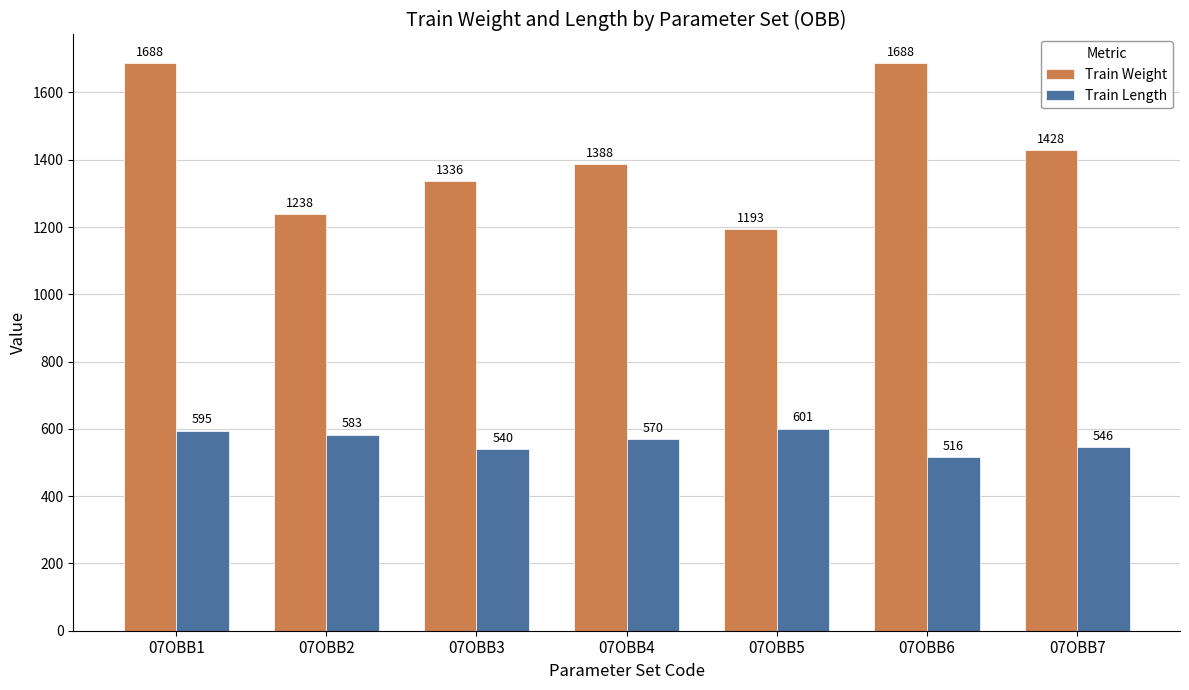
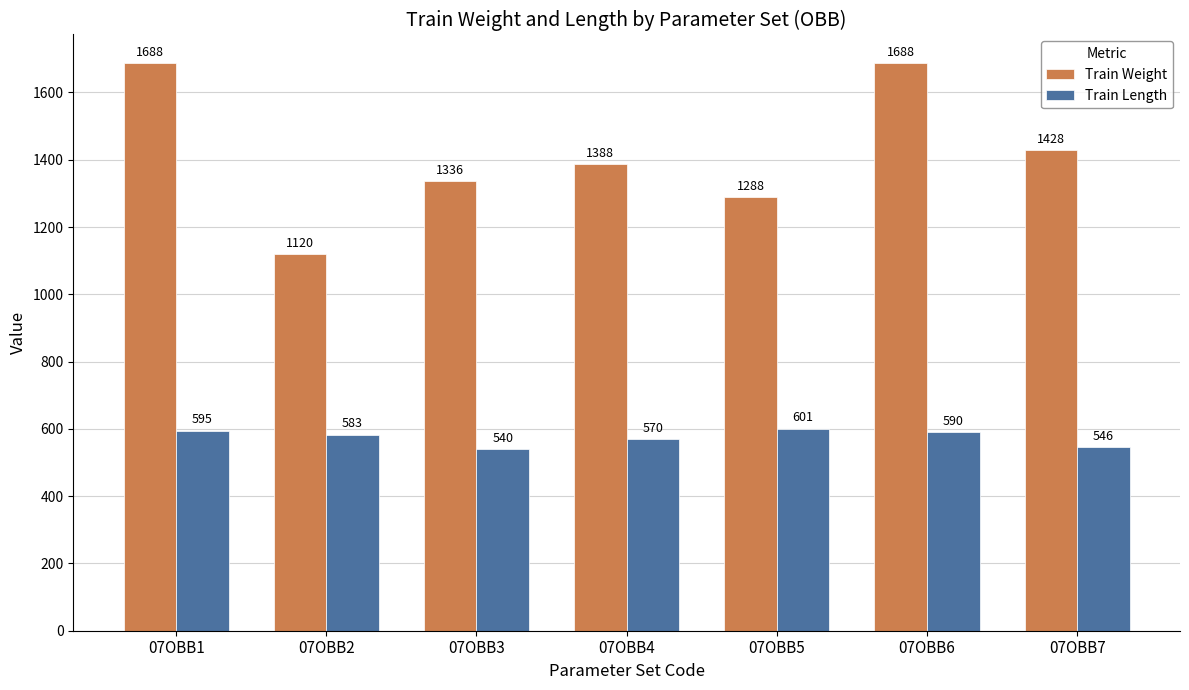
  {
    "Train Weight": {
      "07OBB1": 1688,
-     "07OBB2": 1238,
+     "07OBB2": 1120,
      "07OBB3": 1336,
      "07OBB4": 1388,
-     "07OBB5": 1193,
+     "07OBB5": 1288,
      "07OBB6": 1688,
      "07OBB7": 1428
    },
    "Train Length": {
      "07OBB1": 595,
      "07OBB2": 583,
      "07OBB3": 540,
      "07OBB4": 570,
      "07OBB5": 601,
-     "07OBB6": 516,
+     "07OBB6": 590,
      "07OBB7": 546
    }
  }
